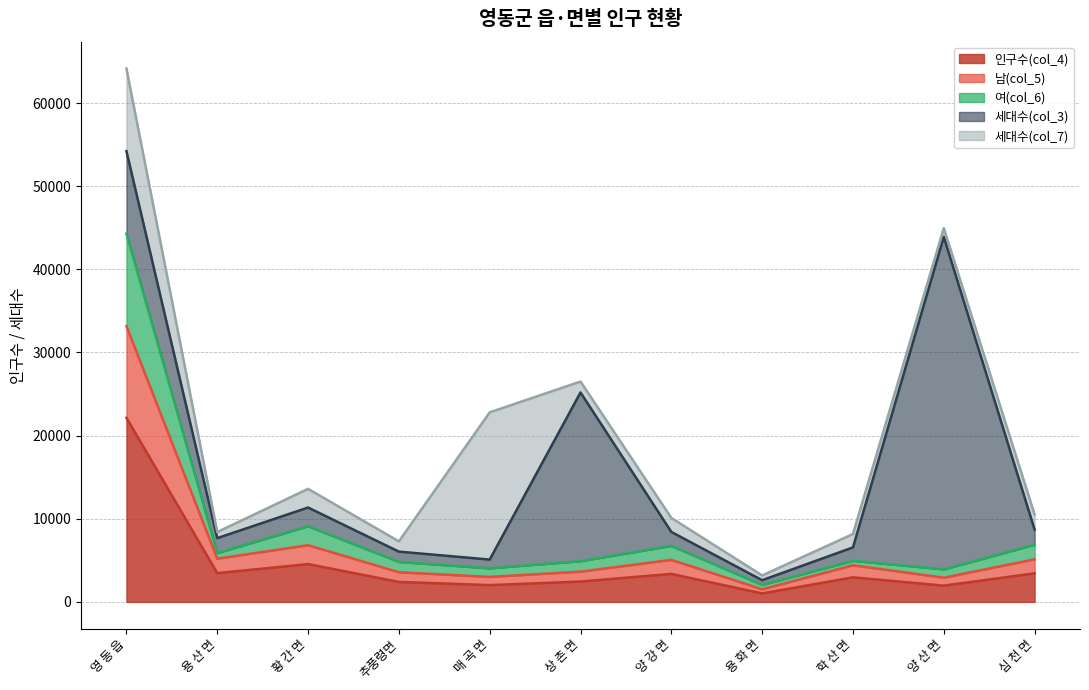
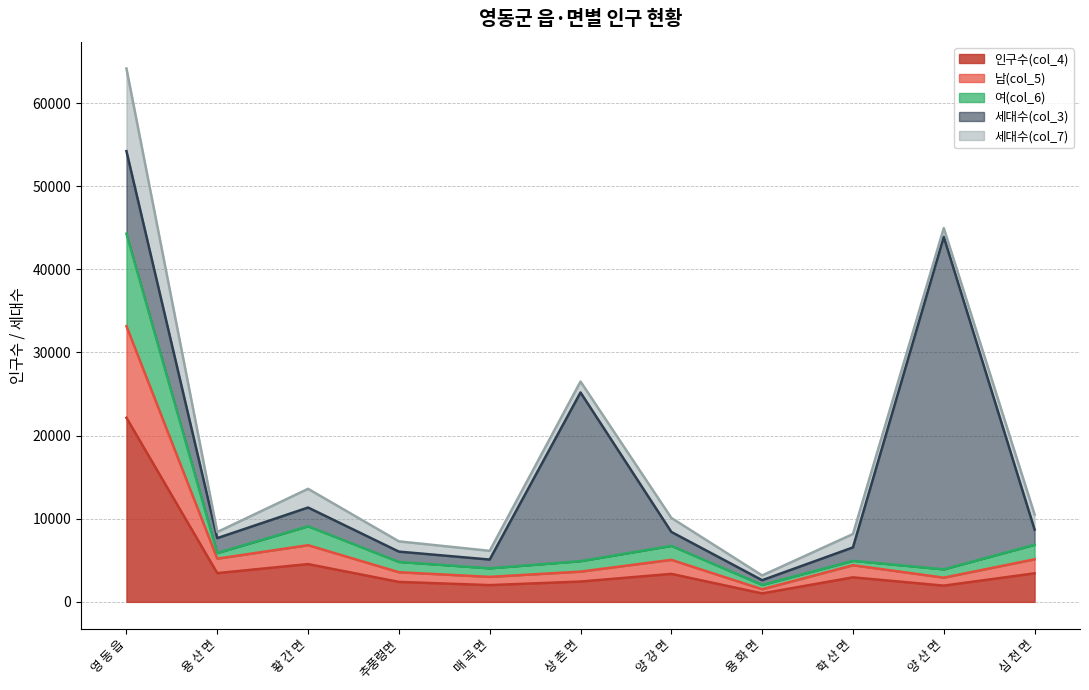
  {
    "여(col_6)": {
      "영 동 읍": 11000,
      "용 산 면": 1000,
      "황 간 면": 2000,
      "추풍령면": 1000,
      "매 곡 면": 1000,
      "상 촌 면": 1000,
      "양 강 면": 2000,
      "용 화 면": 1000,
      "학 산 면": 1000,
      "양 산 면": 1000,
      "심 천 면": 2000
    },
    "세대수(col_3)": {
      "영 동 읍": 10000,
      "용 산 면": 2000,
      "황 간 면": 2000,
      "추풍령면": 1000,
      "매 곡 면": 1000,
      "상 촌 면": 20000,
      "양 강 면": 2000,
      "용 화 면": 1000,
      "학 산 면": 2000,
      "양 산 면": 40000,
      "심 천 면": 2000
    },
    "세대수(col_7)": {
      "영 동 읍": 10000,
      "용 산 면": 1000,
      "황 간 면": 2000,
      "추풍령면": 1000,
-     "매 곡 면": 18000,
+     "매 곡 면": 1000,
      "상 촌 면": 1000,
      "양 강 면": 2000,
      "용 화 면": 1000,
      "학 산 면": 2000,
      "양 산 면": 1000,
      "심 천 면": 2000
    }
  }
